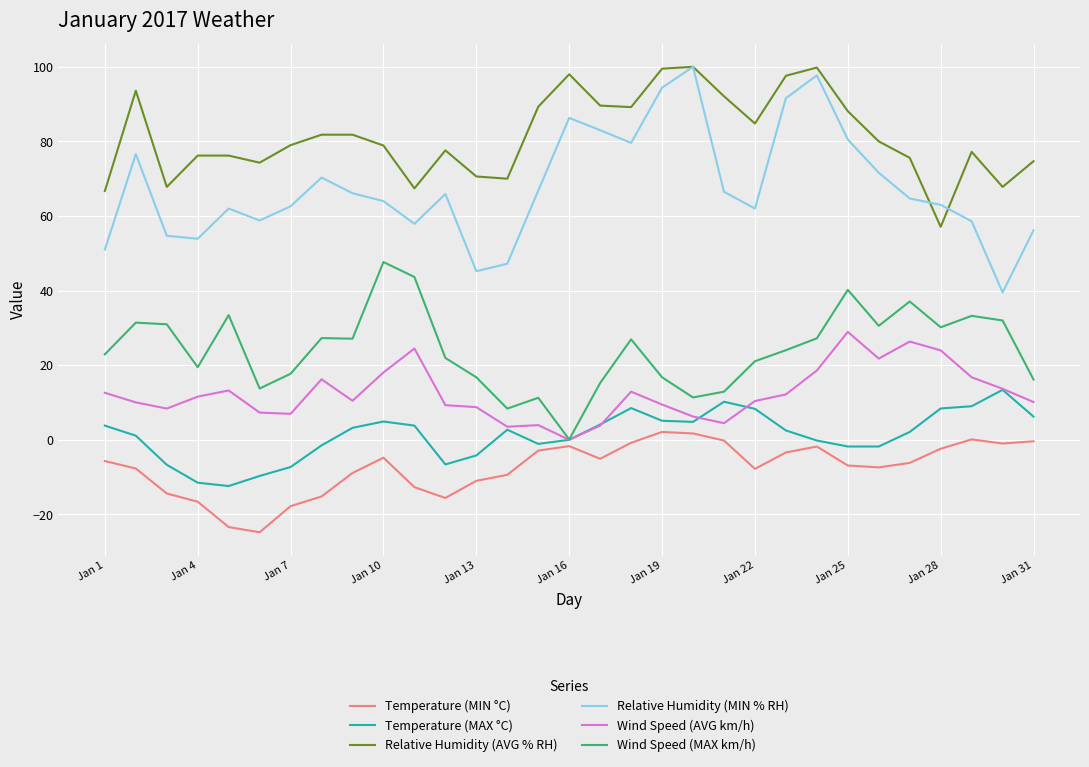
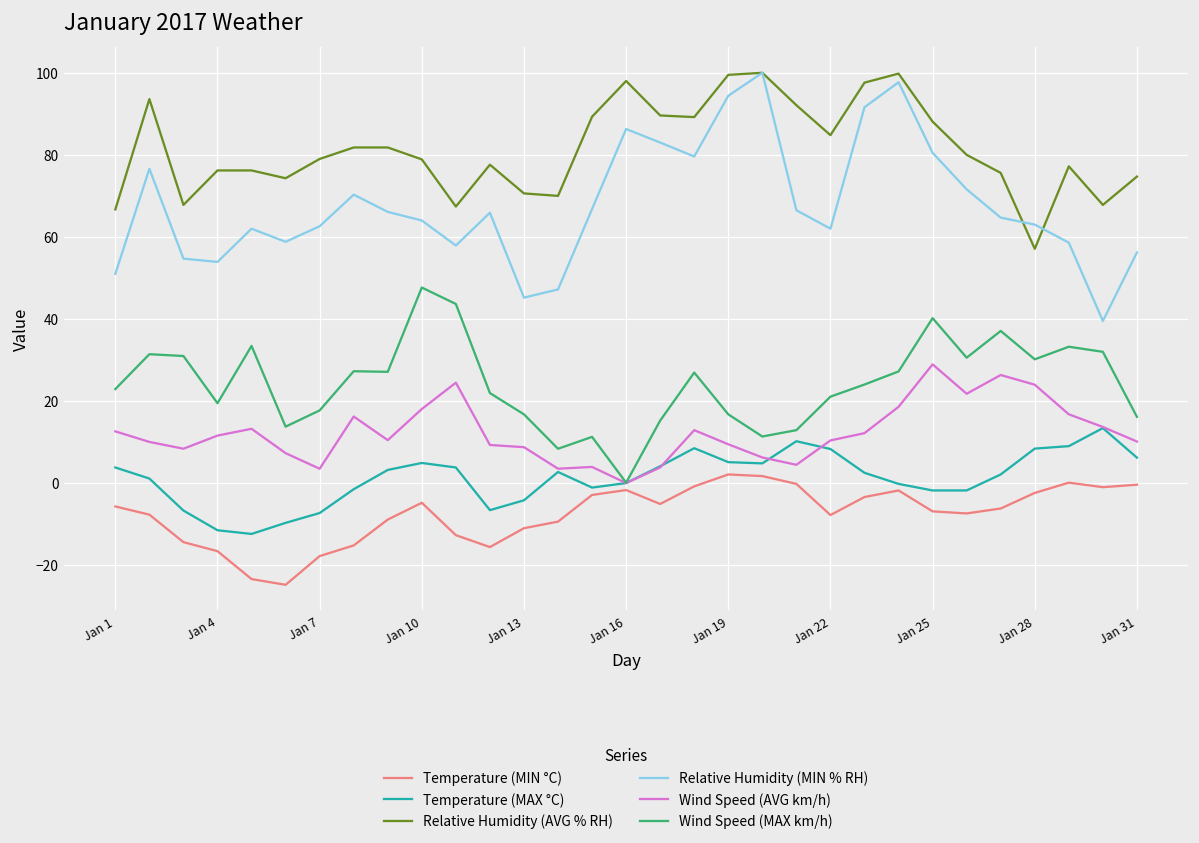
  {
    "Temperature (MIN °C)": {
      "Jan 1": -6,
      "Jan 4": -17,
      "Jan 7": -18,
      "Jan 10": -5,
      "Jan 13": -11,
      "Jan 16": -2,
      "Jan 19": 2,
      "Jan 22": -8,
      "Jan 25": -7,
      "Jan 28": -2,
      "Jan 31": 0
    },
    "Temperature (MAX °C)": {
      "Jan 1": 4,
      "Jan 4": -12,
      "Jan 7": -7,
      "Jan 10": 5,
      "Jan 13": -4,
      "Jan 19": 5,
      "Jan 22": 8,
      "Jan 25": -2,
      "Jan 28": 8,
      "Jan 31": 6
    },
    "Relative Humidity (AVG % RH)": {
      "Jan 1": 67,
      "Jan 4": 76,
      "Jan 7": 79,
      "Jan 10": 79,
      "Jan 13": 71,
      "Jan 16": 98,
      "Jan 19": 100,
      "Jan 22": 85,
      "Jan 25": 88,
      "Jan 28": 57,
      "Jan 31": 75
    },
    "Relative Humidity (MIN % RH)": {
      "Jan 1": 51,
      "Jan 4": 54,
      "Jan 7": 63,
      "Jan 10": 64,
      "Jan 13": 45,
      "Jan 16": 86,
      "Jan 19": 94,
      "Jan 22": 62,
      "Jan 25": 81,
      "Jan 28": 63,
      "Jan 31": 56
    },
    "Wind Speed (AVG km/h)": {
      "Jan 1": 13,
      "Jan 4": 12,
-     "Jan 7": 7,
+     "Jan 7": 3,
      "Jan 10": 18,
      "Jan 13": 9,
      "Jan 19": 9,
      "Jan 22": 10,
      "Jan 25": 29,
      "Jan 28": 24,
      "Jan 31": 10
    },
    "Wind Speed (MAX km/h)": {
      "Jan 1": 23,
      "Jan 4": 19,
      "Jan 7": 18,
      "Jan 10": 48,
      "Jan 13": 17,
      "Jan 19": 17,
      "Jan 22": 21,
      "Jan 25": 40,
      "Jan 28": 30,
      "Jan 31": 16
    }
  }
